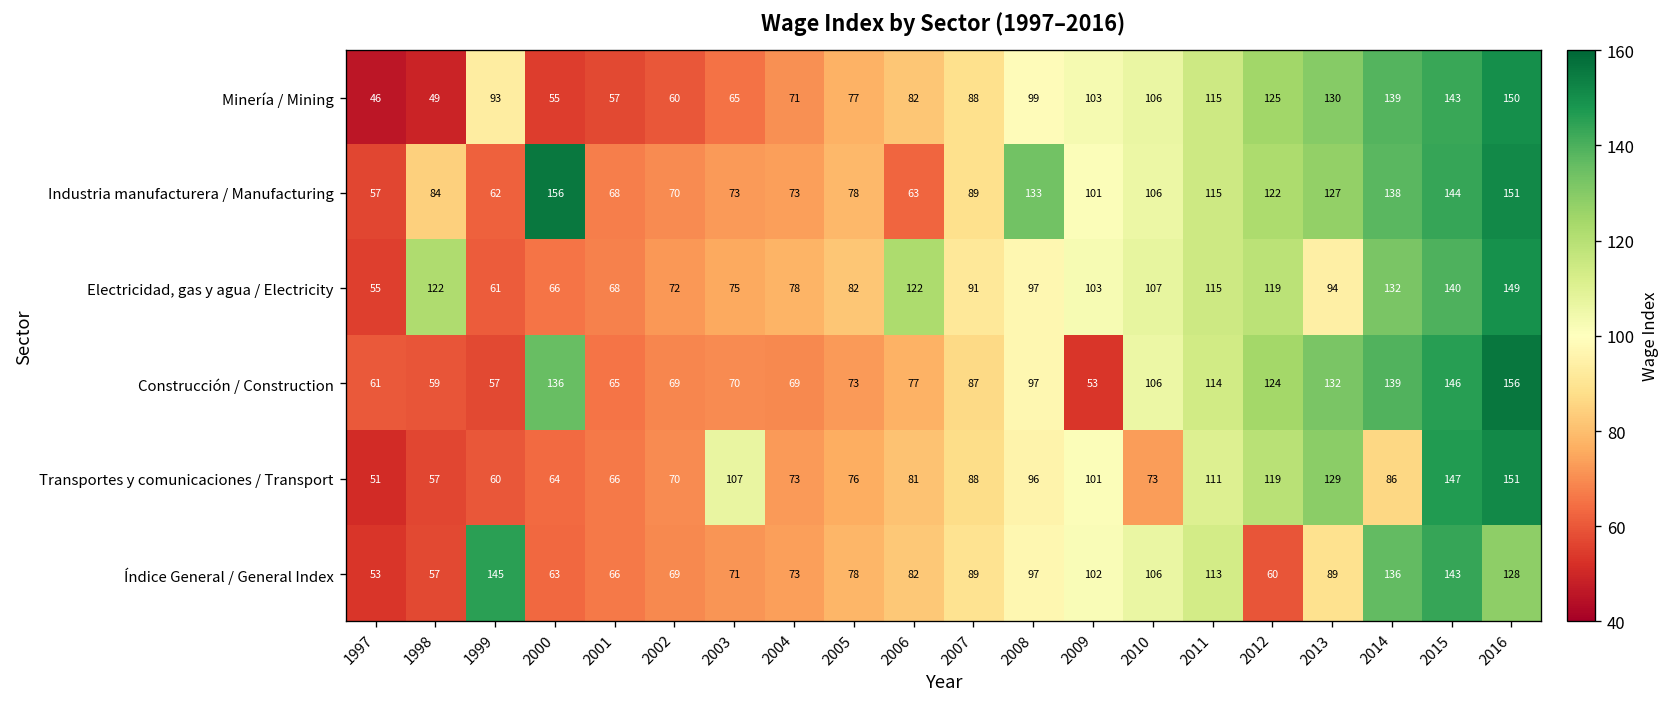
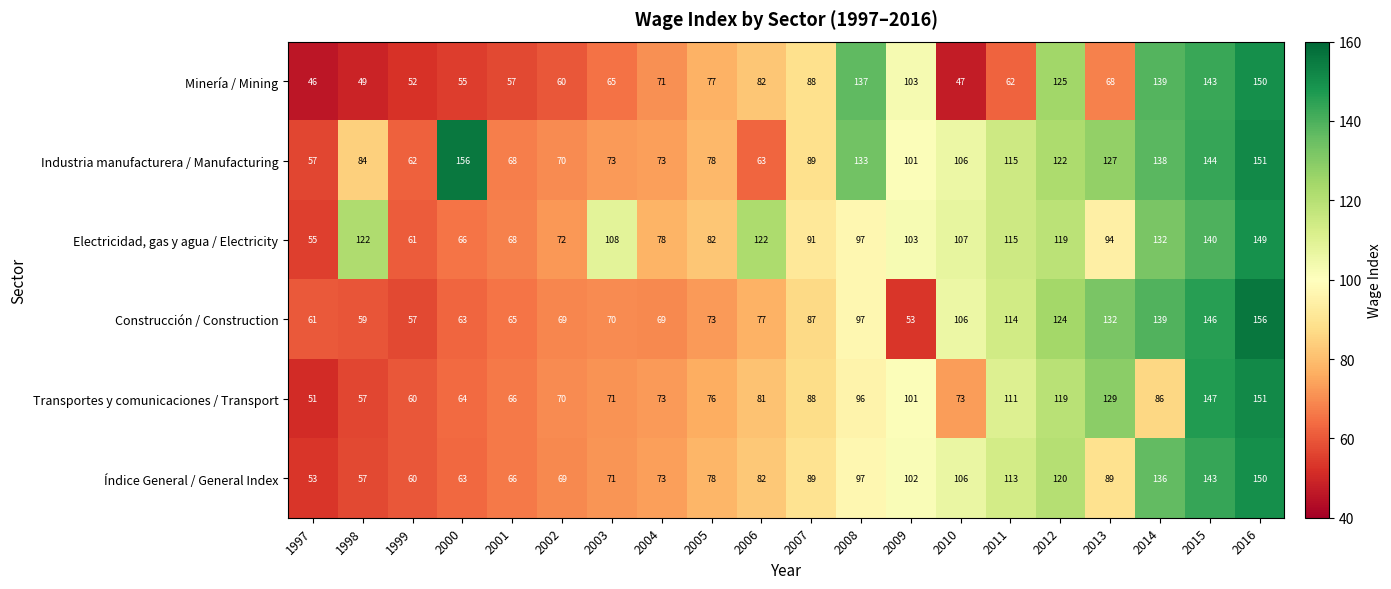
  {
    "Minería / Mining": {
      "1997": 46,
      "1998": 49,
-     "1999": 93,
+     "1999": 52,
      "2000": 55,
      "2001": 57,
      "2002": 60,
      "2003": 65,
      "2004": 71,
      "2005": 77,
      "2006": 82,
      "2007": 88,
-     "2008": 99,
+     "2008": 137,
      "2009": 103,
-     "2010": 106,
-     "2011": 115,
+     "2010": 47,
+     "2011": 62,
      "2012": 125,
-     "2013": 130,
+     "2013": 68,
      "2014": 139,
      "2015": 143,
      "2016": 150
    },
    "Industria manufacturera / Manufacturing": {
      "1997": 57,
      "1998": 84,
      "1999": 62,
      "2000": 156,
      "2001": 68,
      "2002": 70,
      "2003": 73,
      "2004": 73,
      "2005": 78,
      "2006": 63,
      "2007": 89,
      "2008": 133,
      "2009": 101,
      "2010": 106,
      "2011": 115,
      "2012": 122,
      "2013": 127,
      "2014": 138,
      "2015": 144,
      "2016": 151
    },
    "Electricidad, gas y agua / Electricity": {
      "1997": 55,
      "1998": 122,
      "1999": 61,
      "2000": 66,
      "2001": 68,
      "2002": 72,
-     "2003": 75,
+     "2003": 108,
      "2004": 78,
      "2005": 82,
      "2006": 122,
      "2007": 91,
      "2008": 97,
      "2009": 103,
      "2010": 107,
      "2011": 115,
      "2012": 119,
      "2013": 94,
      "2014": 132,
      "2015": 140,
      "2016": 149
    },
    "Construcción / Construction": {
      "1997": 61,
      "1998": 59,
      "1999": 57,
-     "2000": 136,
+     "2000": 63,
      "2001": 65,
      "2002": 69,
      "2003": 70,
      "2004": 69,
      "2005": 73,
      "2006": 77,
      "2007": 87,
      "2008": 97,
      "2009": 53,
      "2010": 106,
      "2011": 114,
      "2012": 124,
      "2013": 132,
      "2014": 139,
      "2015": 146,
      "2016": 156
    },
    "Transportes y comunicaciones / Transport": {
      "1997": 51,
      "1998": 57,
      "1999": 60,
      "2000": 64,
      "2001": 66,
      "2002": 70,
-     "2003": 107,
+     "2003": 71,
      "2004": 73,
      "2005": 76,
      "2006": 81,
      "2007": 88,
      "2008": 96,
      "2009": 101,
      "2010": 73,
      "2011": 111,
      "2012": 119,
      "2013": 129,
      "2014": 86,
      "2015": 147,
      "2016": 151
    },
    "Índice General / General Index": {
      "1997": 53,
      "1998": 57,
-     "1999": 145,
+     "1999": 60,
      "2000": 63,
      "2001": 66,
      "2002": 69,
      "2003": 71,
      "2004": 73,
      "2005": 78,
      "2006": 82,
      "2007": 89,
      "2008": 97,
      "2009": 102,
      "2010": 106,
      "2011": 113,
-     "2012": 60,
+     "2012": 120,
      "2013": 89,
      "2014": 136,
      "2015": 143,
-     "2016": 128
+     "2016": 150
    }
  }
